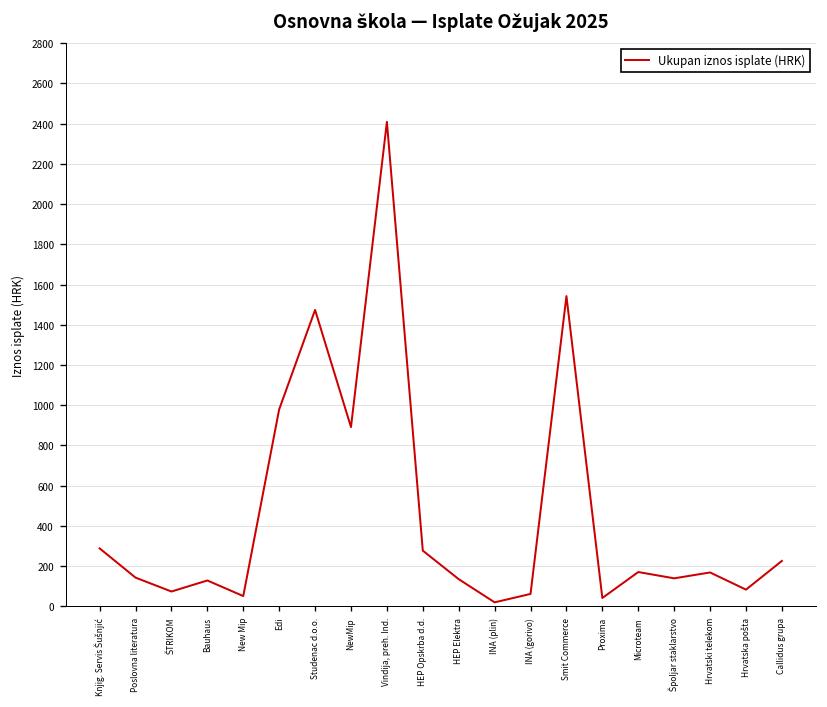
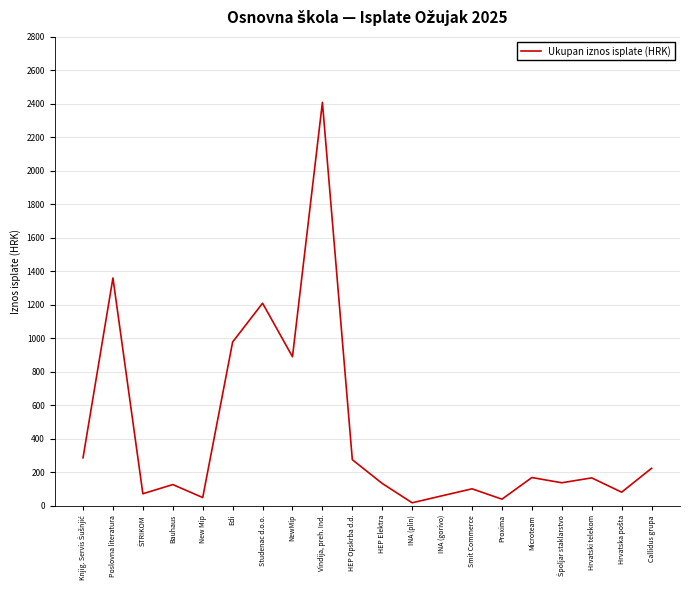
  {
    "Knjig. Servis Šušnjić": 290,
-   "Poslovna literatura": 140,
+   "Poslovna literatura": 1360,
    "ŠTRIKOM": 70,
    "Bauhaus": 130,
    "New Mip": 50,
    "Edi": 980,
-   "Studenac d.o.o.": 1470,
+   "Studenac d.o.o.": 1210,
    "NewMip": 890,
    "Vindija, preh. Ind.": 2410,
    "HEP Opskrba d.d.": 280,
    "HEP Elektra": 130,
    "INA (plin)": 20,
    "INA (gorivo)": 60,
-   "Smit Commerce": 1540,
+   "Smit Commerce": 100,
    "Proxima": 40,
    "Microteam": 170,
    "Špoljar staklarstvo": 140,
    "Hrvatski telekom": 170,
    "Hrvatska pošta": 80,
    "Callidus grupa": 230
  }
